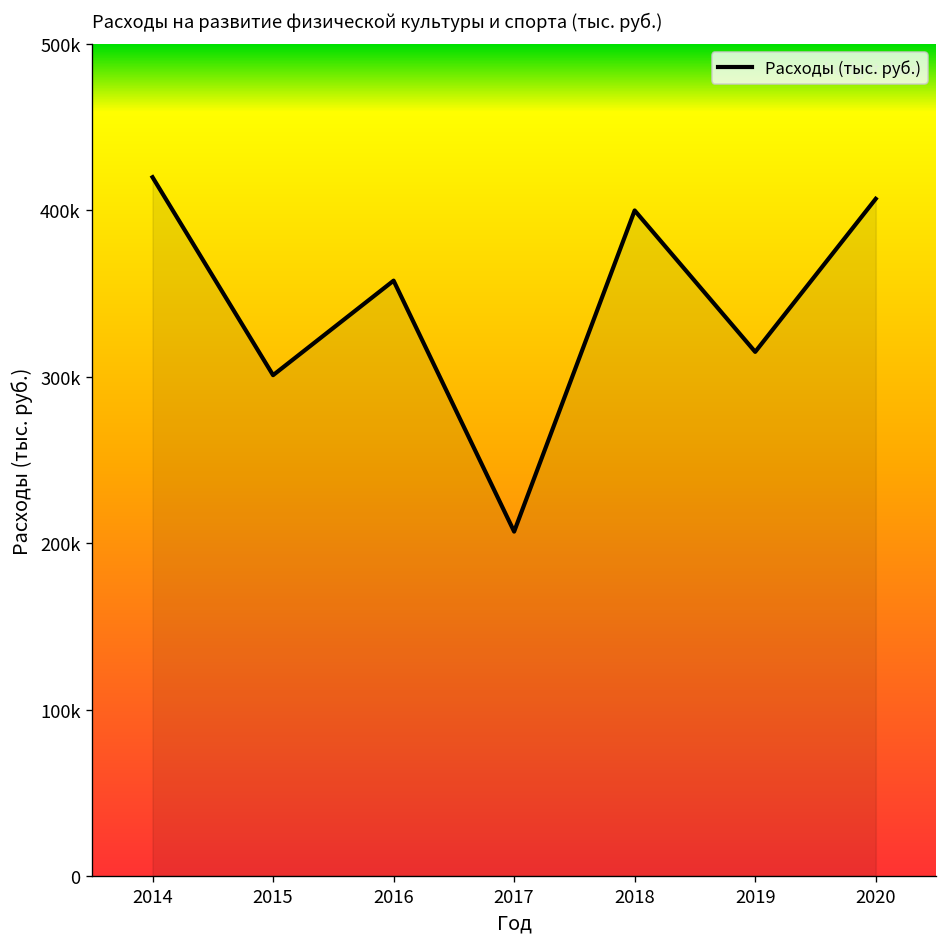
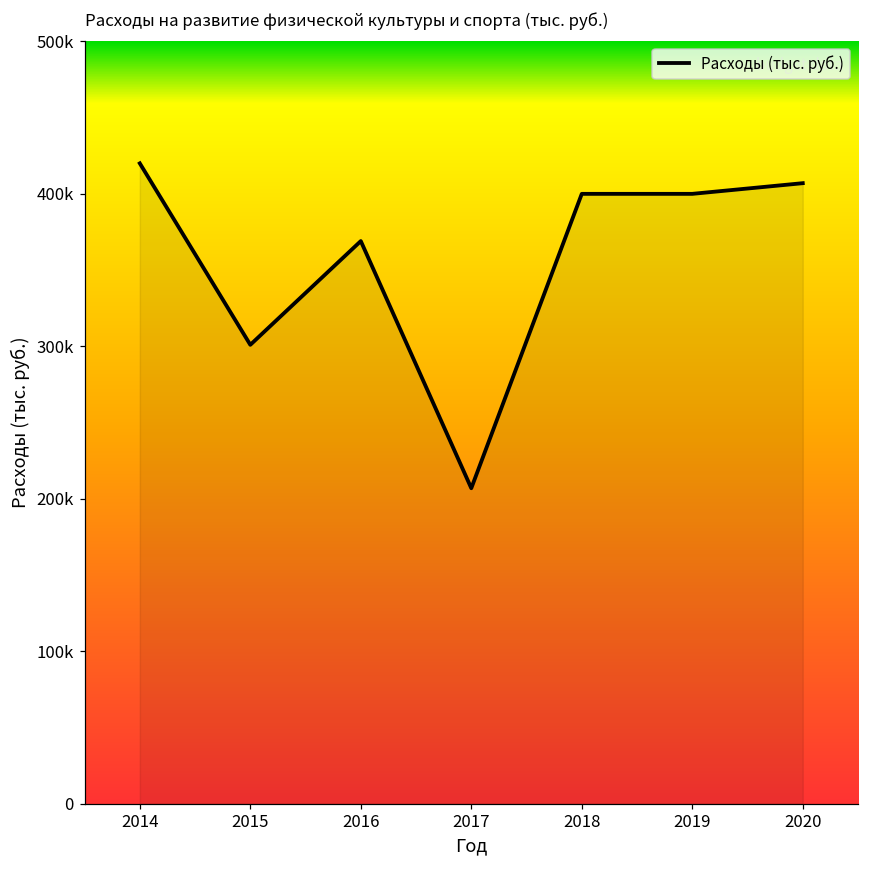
  {
    "2014": 420000,
    "2015": 301000,
-   "2016": 358000,
+   "2016": 369000,
    "2017": 207000,
    "2018": 400000,
-   "2019": 315000,
+   "2019": 400000,
    "2020": 407000
  }
